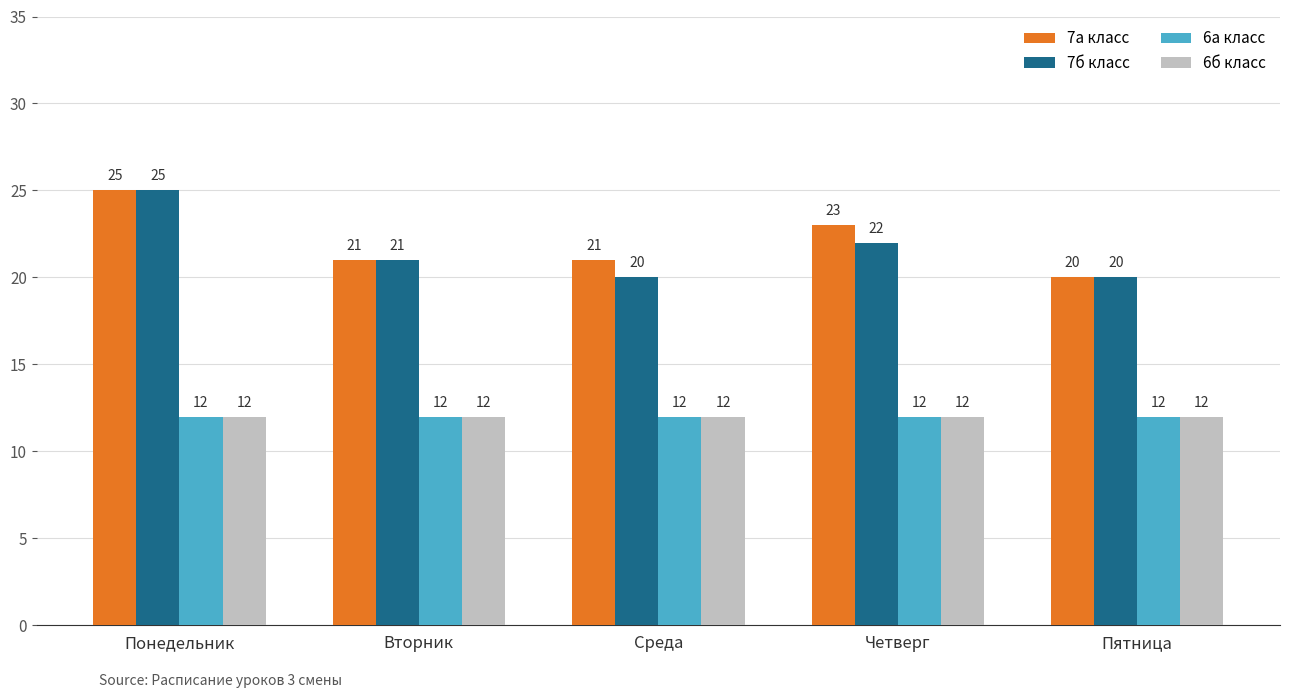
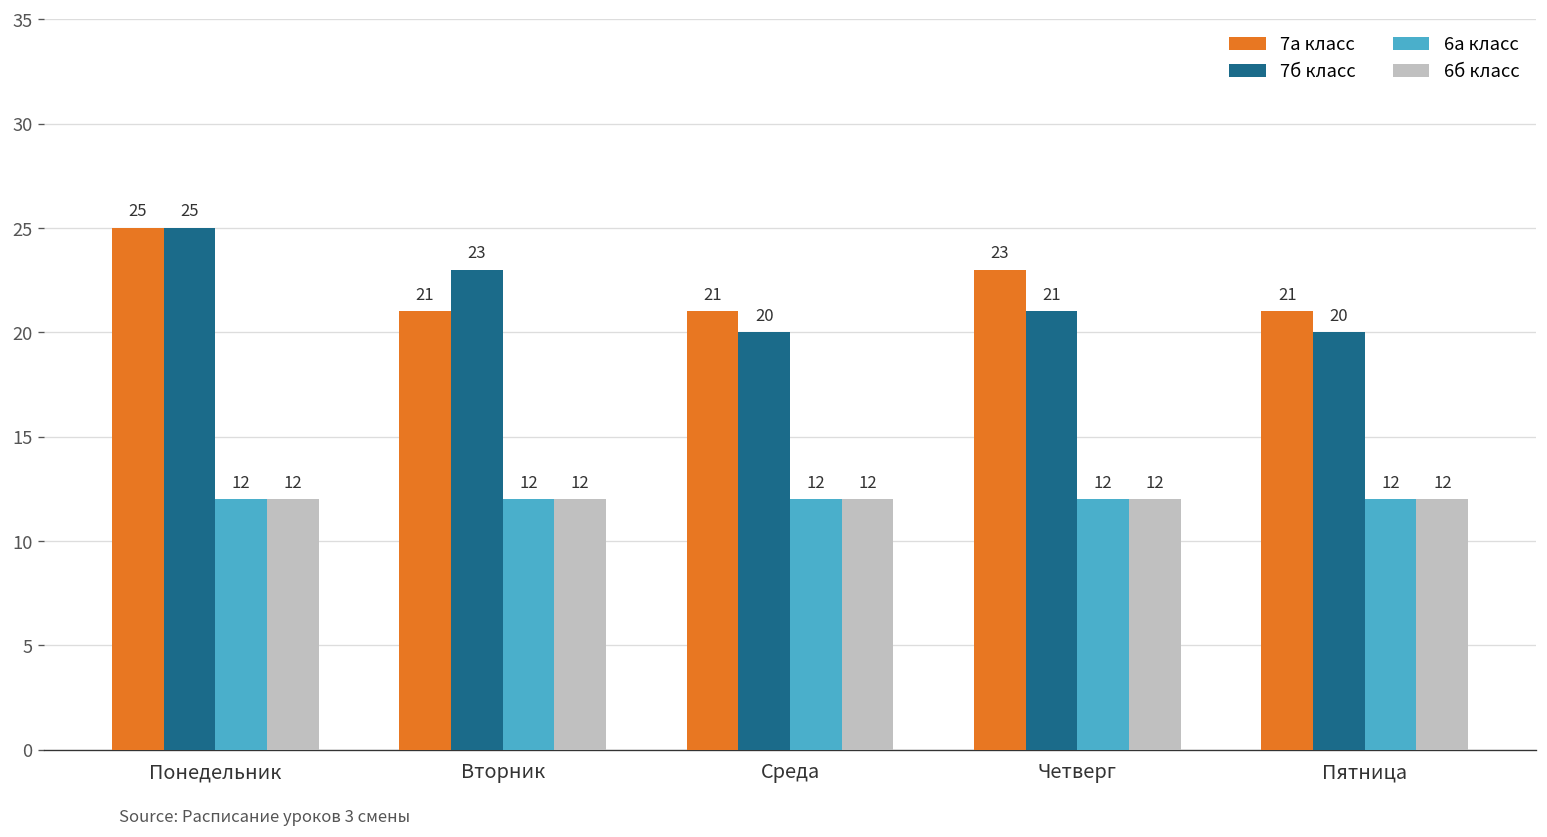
  {
    "7а класс": {
      "Понедельник": 25,
      "Вторник": 21,
      "Среда": 21,
      "Четверг": 23,
-     "Пятница": 20
+     "Пятница": 21
    },
    "7б класс": {
      "Понедельник": 25,
-     "Вторник": 21,
+     "Вторник": 23,
      "Среда": 20,
-     "Четверг": 22,
+     "Четверг": 21,
      "Пятница": 20
    },
    "6а класс": {
      "Понедельник": 12,
      "Вторник": 12,
      "Среда": 12,
      "Четверг": 12,
      "Пятница": 12
    },
    "6б класс": {
      "Понедельник": 12,
      "Вторник": 12,
      "Среда": 12,
      "Четверг": 12,
      "Пятница": 12
    }
  }
